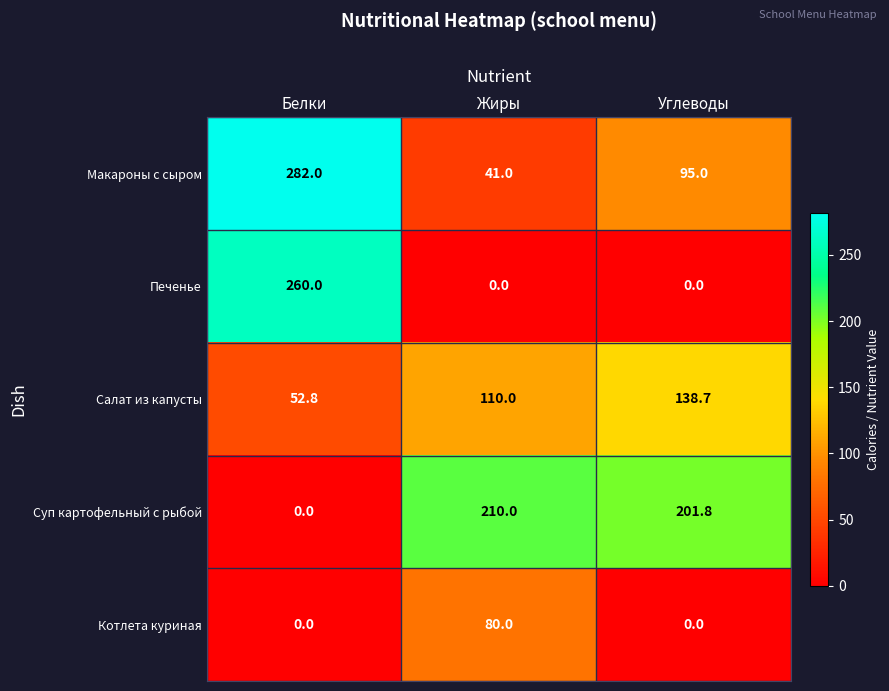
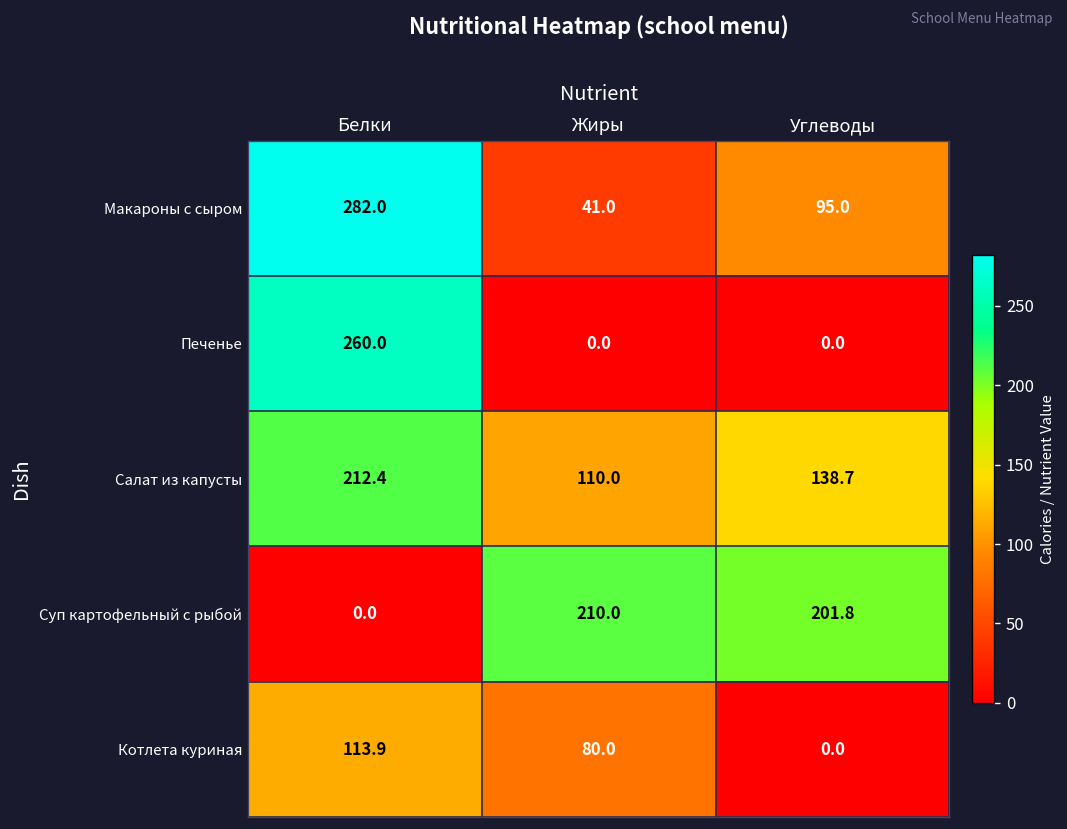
  {
    "Макароны с сыром": {
      "Белки": 282.0,
      "Жиры": 41.0,
      "Углеводы": 95.0
    },
    "Печенье": {
      "Белки": 260.0,
      "Жиры": 0.0,
      "Углеводы": 0.0
    },
    "Салат из капусты": {
-     "Белки": 52.8,
+     "Белки": 212.4,
      "Жиры": 110.0,
      "Углеводы": 138.7
    },
    "Суп картофельный с рыбой": {
      "Белки": 0.0,
      "Жиры": 210.0,
      "Углеводы": 201.8
    },
    "Котлета куриная": {
-     "Белки": 0.0,
+     "Белки": 113.9,
      "Жиры": 80.0,
      "Углеводы": 0.0
    }
  }
